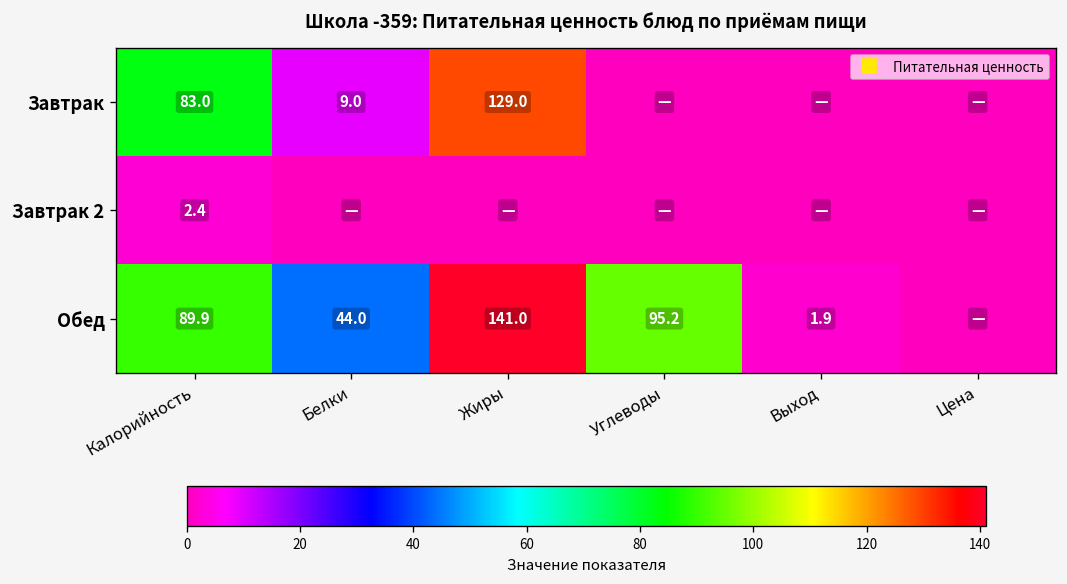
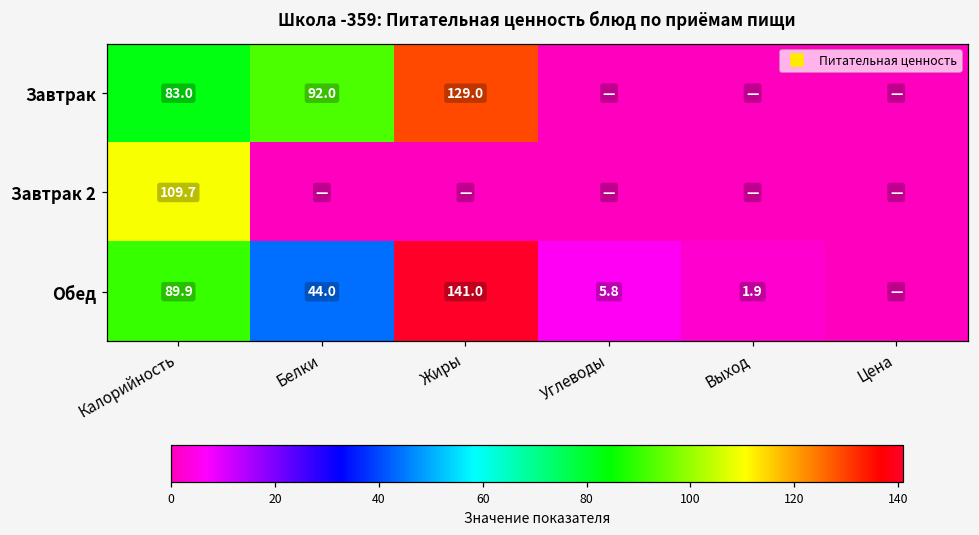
  {
    "Завтрак": {
-     "Белки": 9.0
+     "Белки": 92.0
    },
    "Завтрак 2": {
-     "Калорийность": 2.4
+     "Калорийность": 109.7
    },
    "Обед": {
-     "Углеводы": 95.2
+     "Углеводы": 5.8
    }
  }
